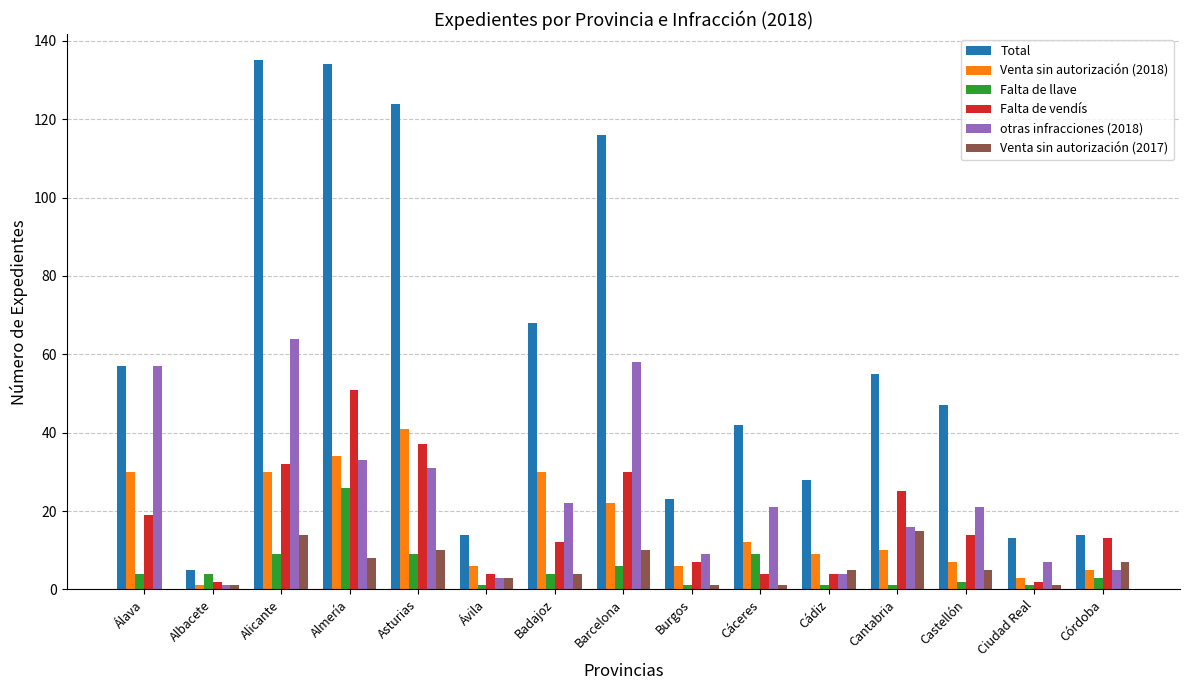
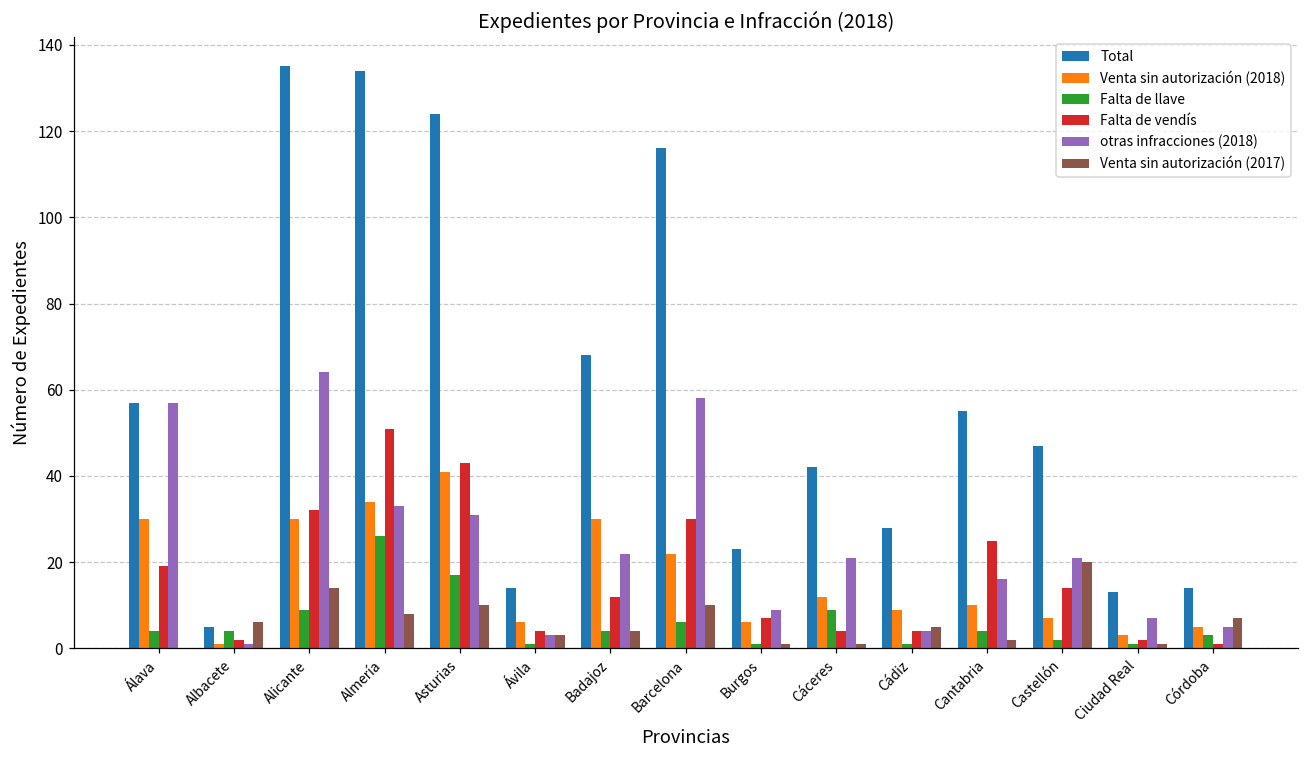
  {
    "Total": {
      "Álava": 57,
      "Albacete": 5,
      "Alicante": 135,
      "Almería": 134,
      "Asturias": 124,
      "Ávila": 14,
      "Badajoz": 68,
      "Barcelona": 116,
      "Burgos": 23,
      "Cáceres": 42,
      "Cádiz": 28,
      "Cantabria": 55,
      "Castellón": 47,
      "Ciudad Real": 13,
      "Córdoba": 14
    },
    "Venta sin autorización (2018)": {
      "Álava": 30,
      "Albacete": 1,
      "Alicante": 30,
      "Almería": 34,
      "Asturias": 41,
      "Ávila": 6,
      "Badajoz": 30,
      "Barcelona": 22,
      "Burgos": 6,
      "Cáceres": 12,
      "Cádiz": 9,
      "Cantabria": 10,
      "Castellón": 7,
      "Ciudad Real": 3,
      "Córdoba": 5
    },
    "Falta de llave": {
      "Álava": 4,
      "Albacete": 4,
      "Alicante": 9,
      "Almería": 26,
-     "Asturias": 9,
+     "Asturias": 17,
      "Ávila": 1,
      "Badajoz": 4,
      "Barcelona": 6,
      "Burgos": 1,
      "Cáceres": 9,
      "Cádiz": 1,
-     "Cantabria": 1,
+     "Cantabria": 4,
      "Castellón": 2,
      "Ciudad Real": 1,
      "Córdoba": 3
    },
    "Falta de vendís": {
      "Álava": 19,
      "Albacete": 2,
      "Alicante": 32,
      "Almería": 51,
-     "Asturias": 37,
+     "Asturias": 43,
      "Ávila": 4,
      "Badajoz": 12,
      "Barcelona": 30,
      "Burgos": 7,
      "Cáceres": 4,
      "Cádiz": 4,
      "Cantabria": 25,
      "Castellón": 14,
      "Ciudad Real": 2,
-     "Córdoba": 13
+     "Córdoba": 1
    },
    "otras infracciones (2018)": {
      "Álava": 57,
      "Albacete": 1,
      "Alicante": 64,
      "Almería": 33,
      "Asturias": 31,
      "Ávila": 3,
      "Badajoz": 22,
      "Barcelona": 58,
      "Burgos": 9,
      "Cáceres": 21,
      "Cádiz": 4,
      "Cantabria": 16,
      "Castellón": 21,
      "Ciudad Real": 7,
      "Córdoba": 5
    },
    "Venta sin autorización (2017)": {
      "Álava": 0,
-     "Albacete": 1,
+     "Albacete": 6,
      "Alicante": 14,
      "Almería": 8,
      "Asturias": 10,
      "Ávila": 3,
      "Badajoz": 4,
      "Barcelona": 10,
      "Burgos": 1,
      "Cáceres": 1,
      "Cádiz": 5,
-     "Cantabria": 15,
-     "Castellón": 5,
+     "Cantabria": 2,
+     "Castellón": 20,
      "Ciudad Real": 1,
      "Córdoba": 7
    }
  }
